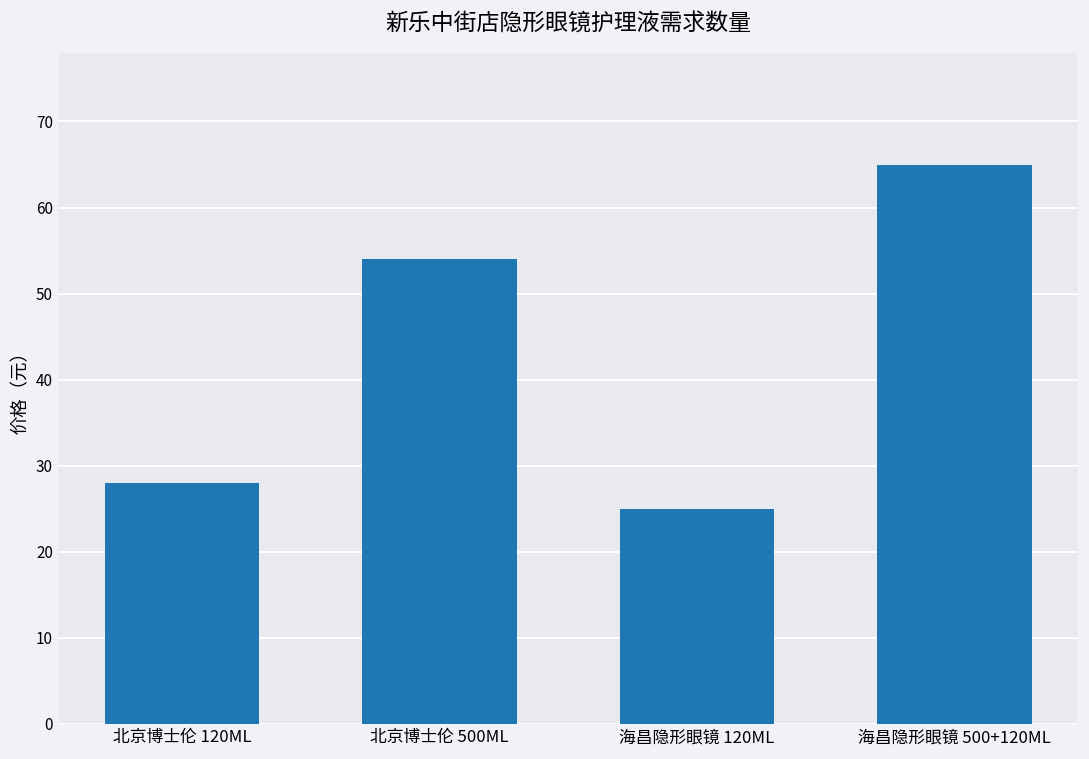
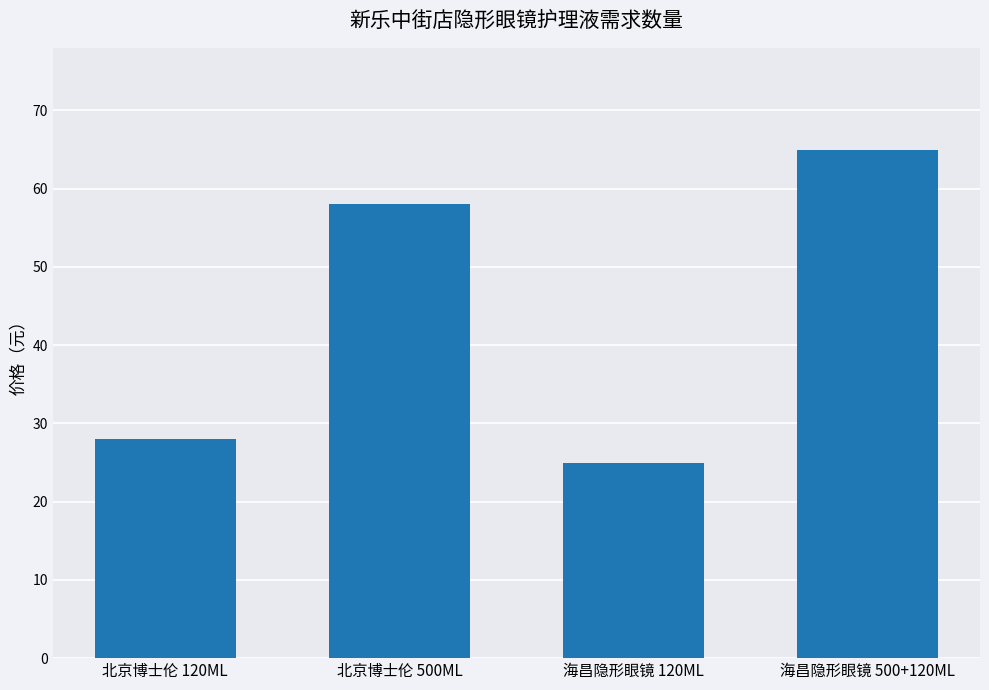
  {
    "北京博士伦 120ML": 28,
-   "北京博士伦 500ML": 54,
+   "北京博士伦 500ML": 58,
    "海昌隐形眼镜 120ML": 25,
    "海昌隐形眼镜 500+120ML": 65
  }
